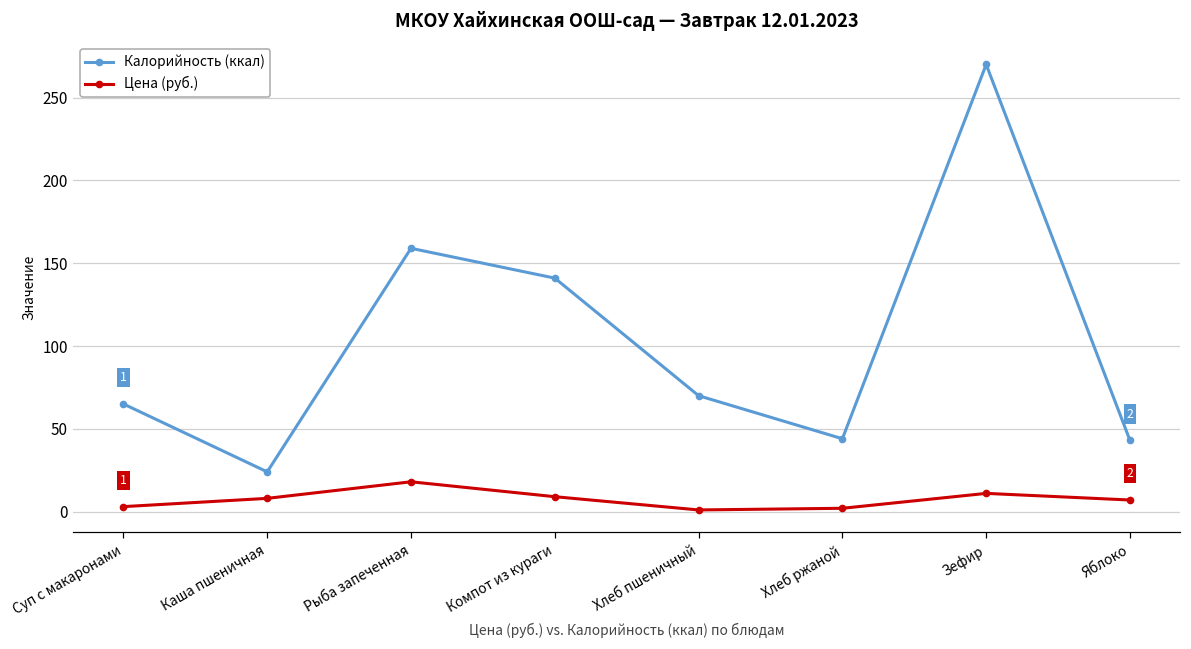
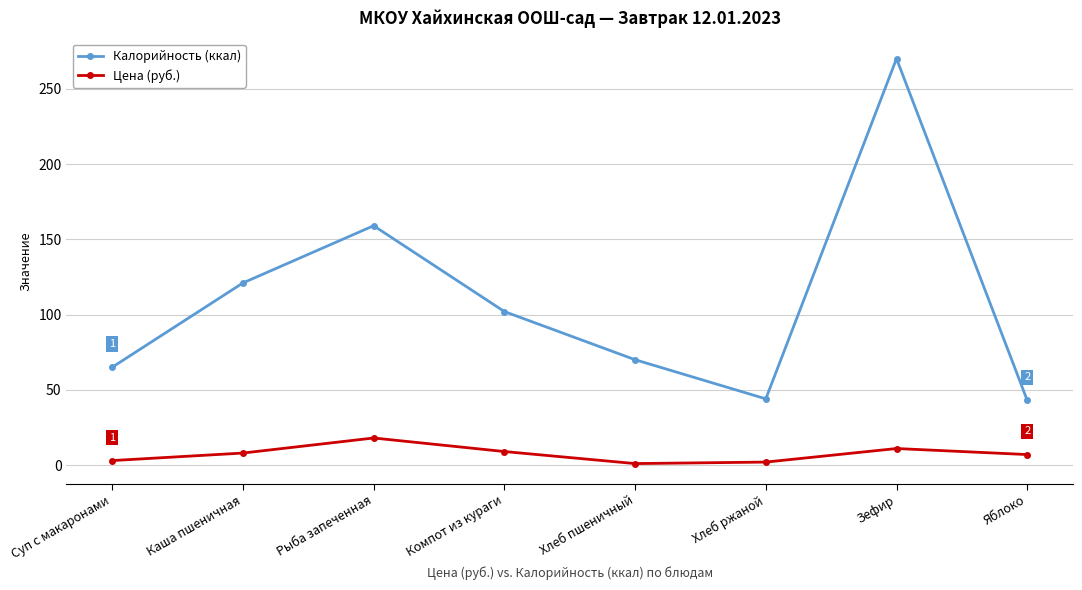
  {
    "Калорийность (ккал)": {
-     "Каша пшеничная": 24,
+     "Каша пшеничная": 121,
      "Рыба запеченная": 159,
-     "Компот из кураги": 141,
+     "Компот из кураги": 102,
      "Хлеб пшеничный": 70,
      "Хлеб ржаной": 44,
      "Зефир": 270
    },
    "Цена (руб.)": {
      "Каша пшеничная": 8,
      "Рыба запеченная": 18,
      "Компот из кураги": 9,
      "Хлеб пшеничный": 1,
      "Хлеб ржаной": 2,
      "Зефир": 11
    }
  }
